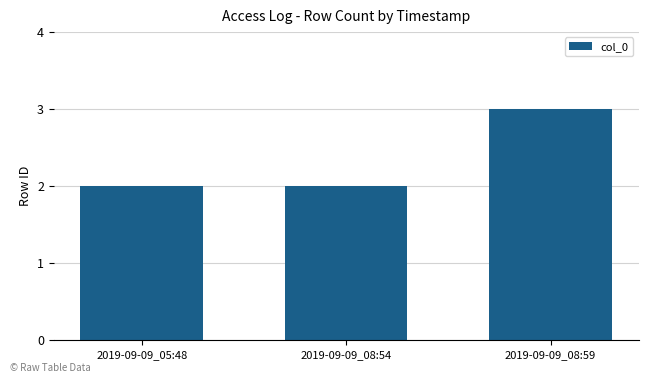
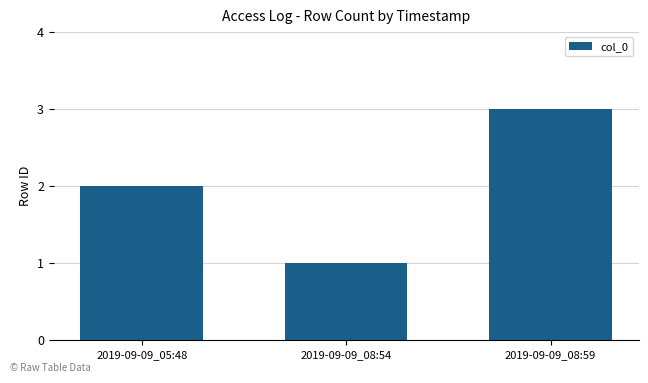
  {
    "2019-09-09_05:48": 2,
-   "2019-09-09_08:54": 2,
+   "2019-09-09_08:54": 1,
    "2019-09-09_08:59": 3
  }
